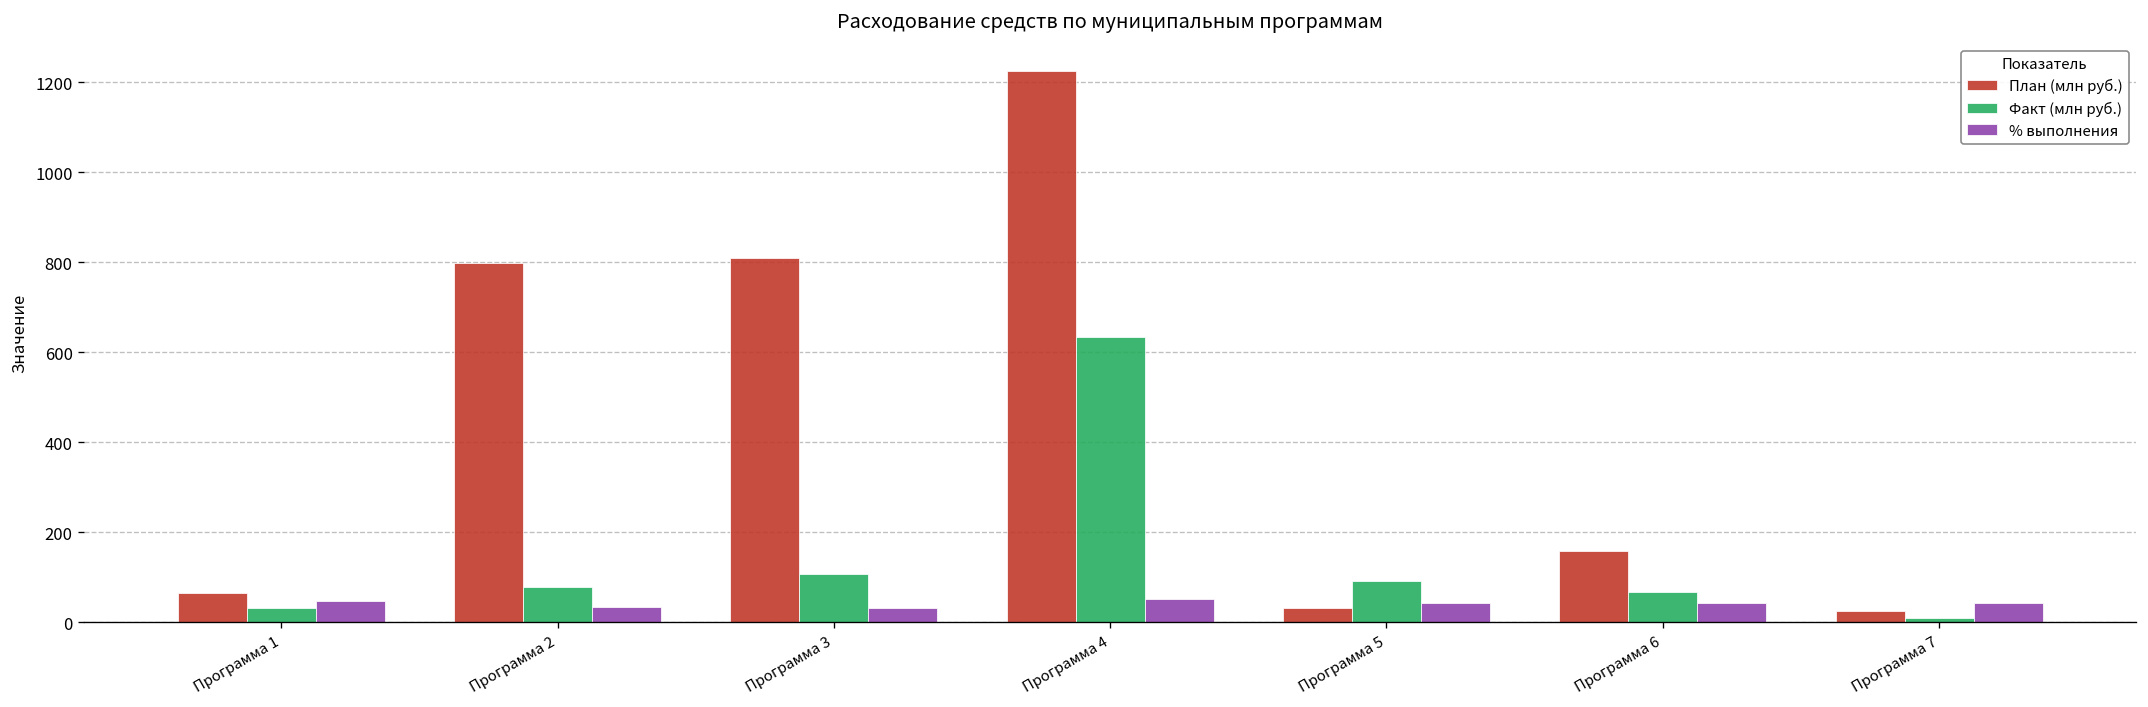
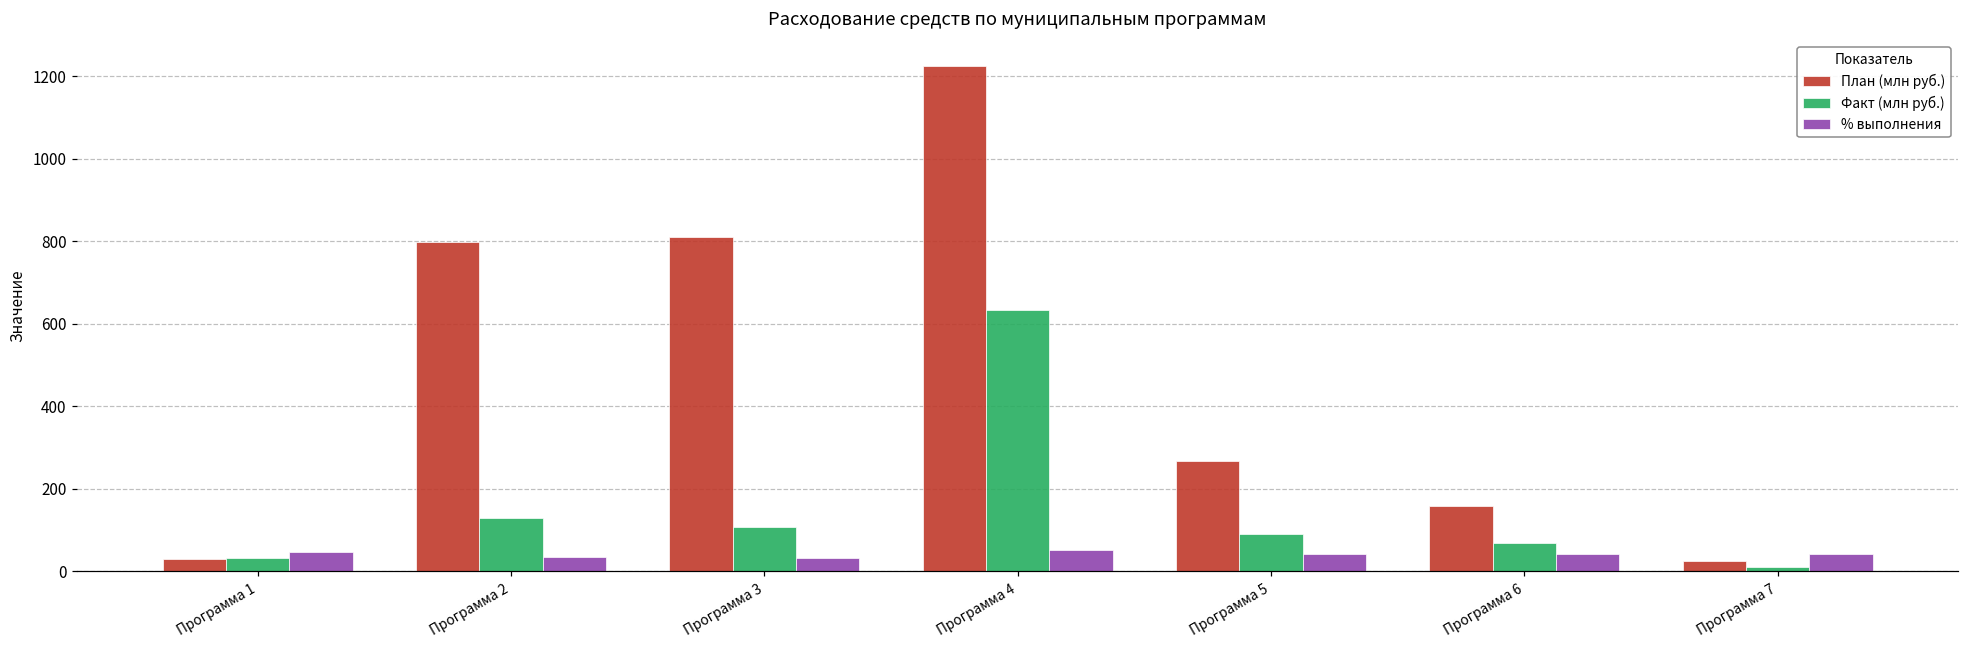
  {
    "План (млн руб.)": {
-     "Программа 1": 70,
+     "Программа 1": 30,
      "Программа 2": 800,
      "Программа 3": 810,
      "Программа 4": 1230,
-     "Программа 5": 30,
+     "Программа 5": 270,
      "Программа 6": 160,
      "Программа 7": 30
    },
    "Факт (млн руб.)": {
      "Программа 1": 30,
-     "Программа 2": 80,
+     "Программа 2": 130,
      "Программа 3": 110,
      "Программа 4": 630,
      "Программа 5": 90,
      "Программа 6": 70,
      "Программа 7": 10
    },
    "% выполнения": {
      "Программа 1": 50,
      "Программа 2": 40,
      "Программа 3": 30,
      "Программа 4": 50,
      "Программа 5": 40,
      "Программа 6": 40,
      "Программа 7": 40
    }
  }
